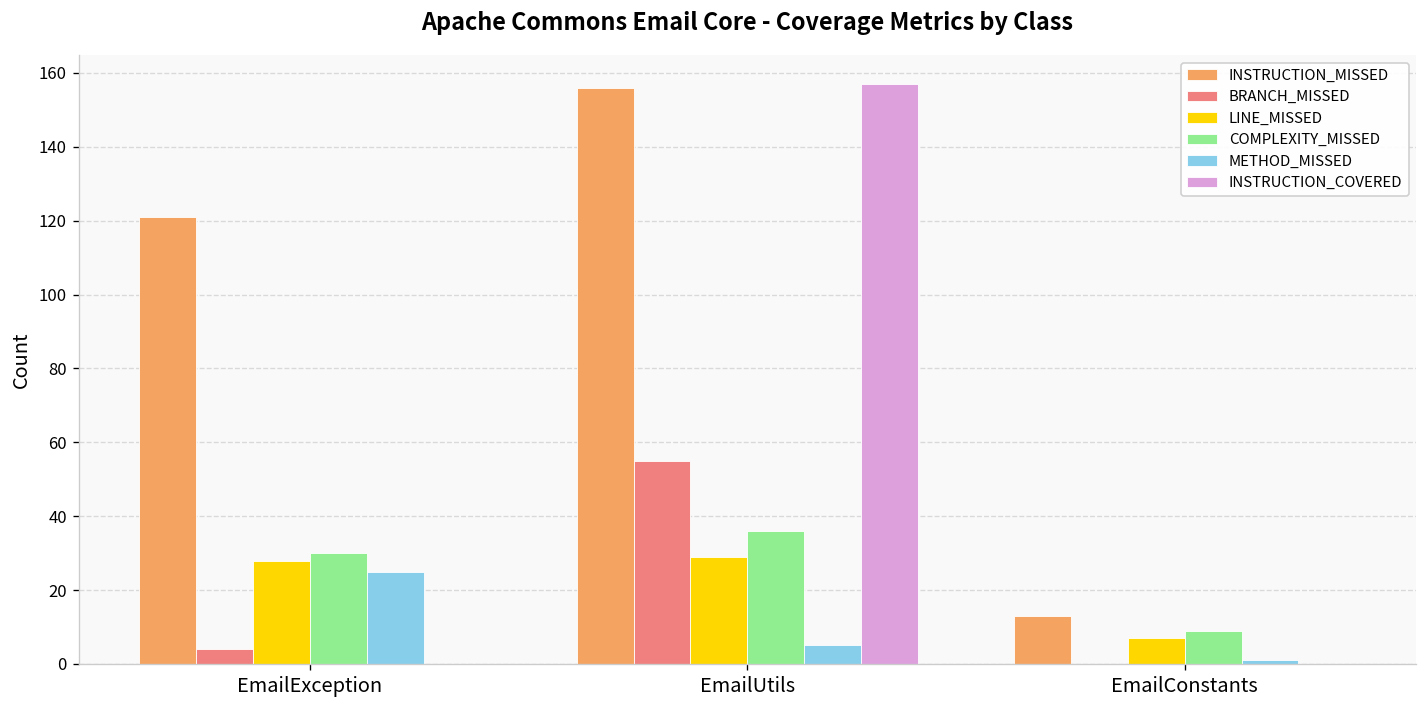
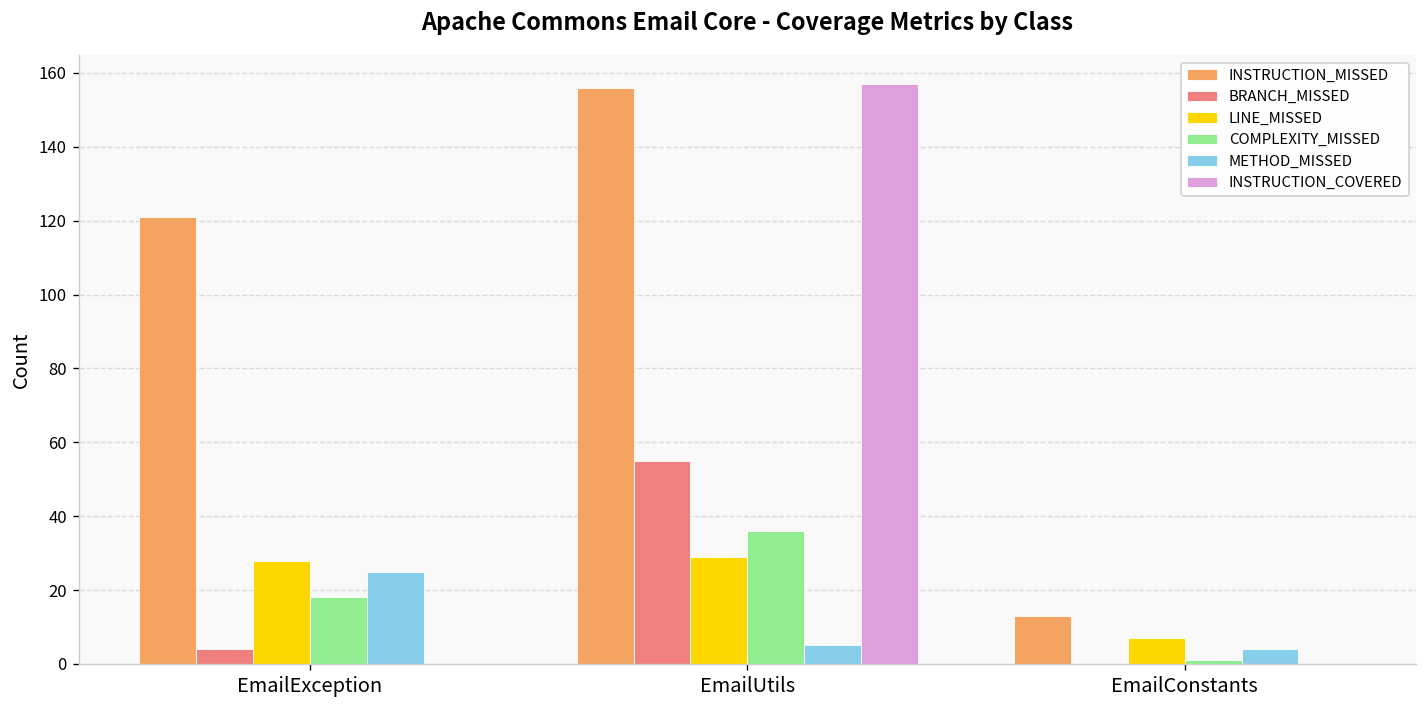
  {
    "LINE_MISSED": {
      "EmailException": 28,
      "EmailUtils": 29,
      "EmailConstants": 7
    },
    "COMPLEXITY_MISSED": {
-     "EmailException": 30,
+     "EmailException": 18,
      "EmailUtils": 36,
-     "EmailConstants": 9
+     "EmailConstants": 1
    },
    "METHOD_MISSED": {
      "EmailException": 25,
      "EmailUtils": 5,
-     "EmailConstants": 1
+     "EmailConstants": 4
    },
    "INSTRUCTION_COVERED": {
      "EmailException": 0,
      "EmailUtils": 157,
      "EmailConstants": 0
    }
  }
